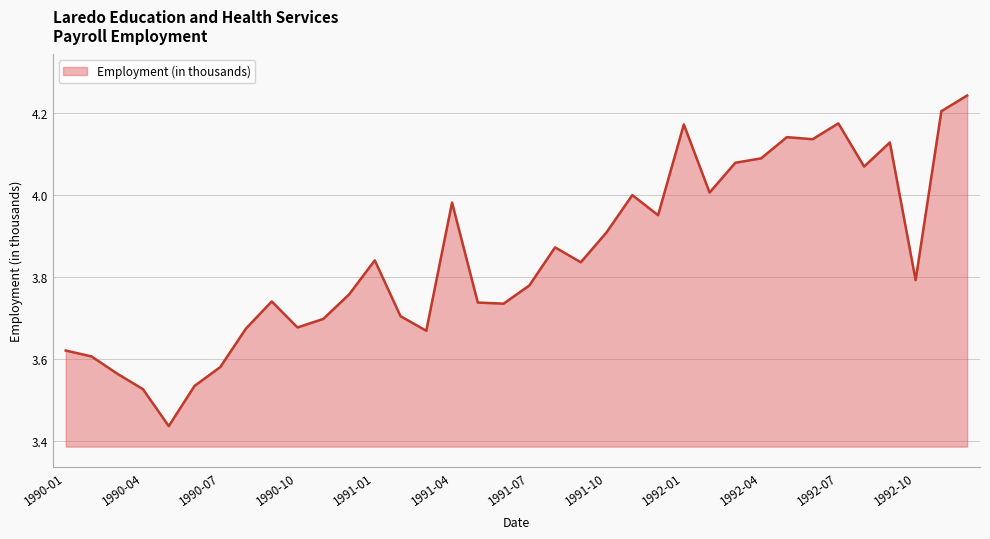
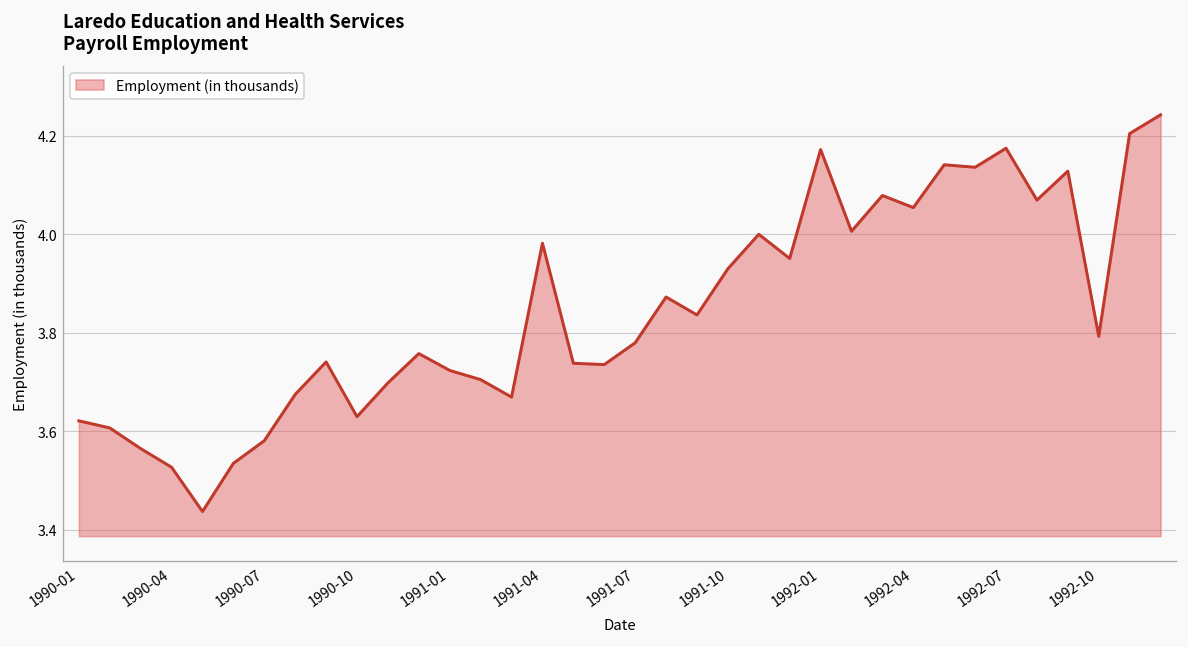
  {
    "1990-01": 3.62,
    "1990-04": 3.53,
    "1990-07": 3.58,
-   "1990-10": 3.68,
-   "1991-01": 3.84,
+   "1990-10": 3.63,
+   "1991-01": 3.72,
    "1991-04": 3.98,
    "1991-07": 3.78,
-   "1991-10": 3.91,
+   "1991-10": 3.93,
    "1992-01": 4.17,
-   "1992-04": 4.09,
+   "1992-04": 4.05,
    "1992-07": 4.17,
    "1992-10": 3.79
  }
